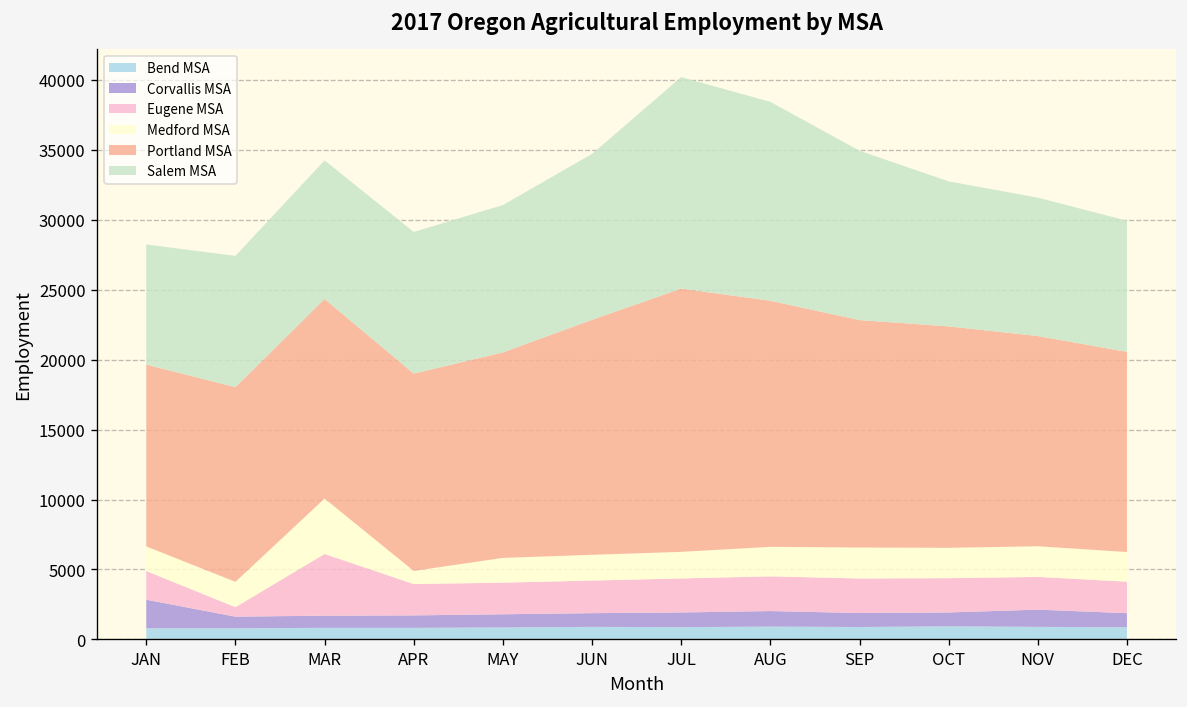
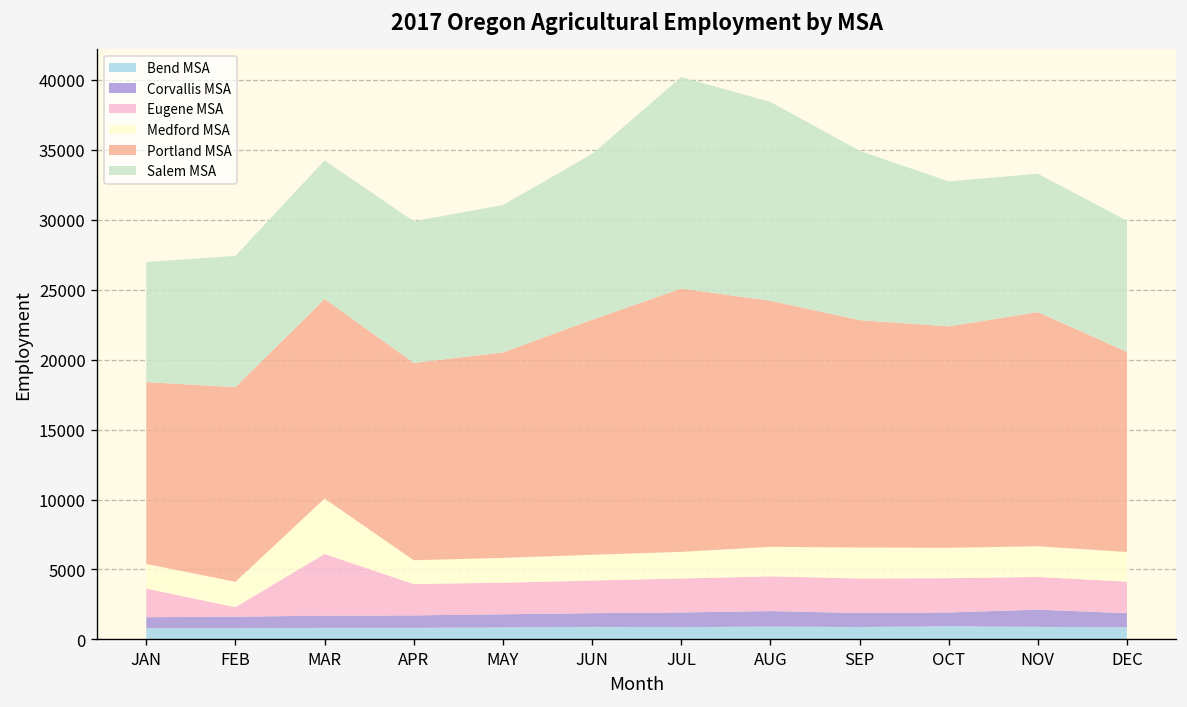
  {
    "Corvallis MSA": {
-     "JAN": 2000,
+     "JAN": 800,
      "FEB": 800,
      "MAR": 900,
      "APR": 900,
      "MAY": 900,
      "JUN": 1000,
      "JUL": 1100,
      "AUG": 1100,
      "SEP": 1000,
      "OCT": 1000,
      "NOV": 1200,
      "DEC": 1000
    },
    "Eugene MSA": {
      "JAN": 2100,
      "FEB": 700,
      "MAR": 4400,
      "APR": 2200,
      "MAY": 2300,
      "JUN": 2300,
      "JUL": 2400,
      "AUG": 2500,
      "SEP": 2500,
      "OCT": 2500,
      "NOV": 2300,
      "DEC": 2300
    },
    "Medford MSA": {
      "JAN": 1800,
      "FEB": 1800,
      "MAR": 4000,
-     "APR": 900,
+     "APR": 1700,
      "MAY": 1800,
      "JUN": 1800,
      "JUL": 1900,
      "AUG": 2100,
      "SEP": 2200,
      "OCT": 2200,
      "NOV": 2200,
      "DEC": 2100
    },
    "Portland MSA": {
      "JAN": 13000,
      "FEB": 13900,
      "MAR": 14300,
      "APR": 14100,
      "MAY": 14700,
      "JUN": 16800,
      "JUL": 18800,
      "AUG": 17600,
      "SEP": 16300,
      "OCT": 15800,
-     "NOV": 15000,
+     "NOV": 16700,
      "DEC": 14300
    }
  }
